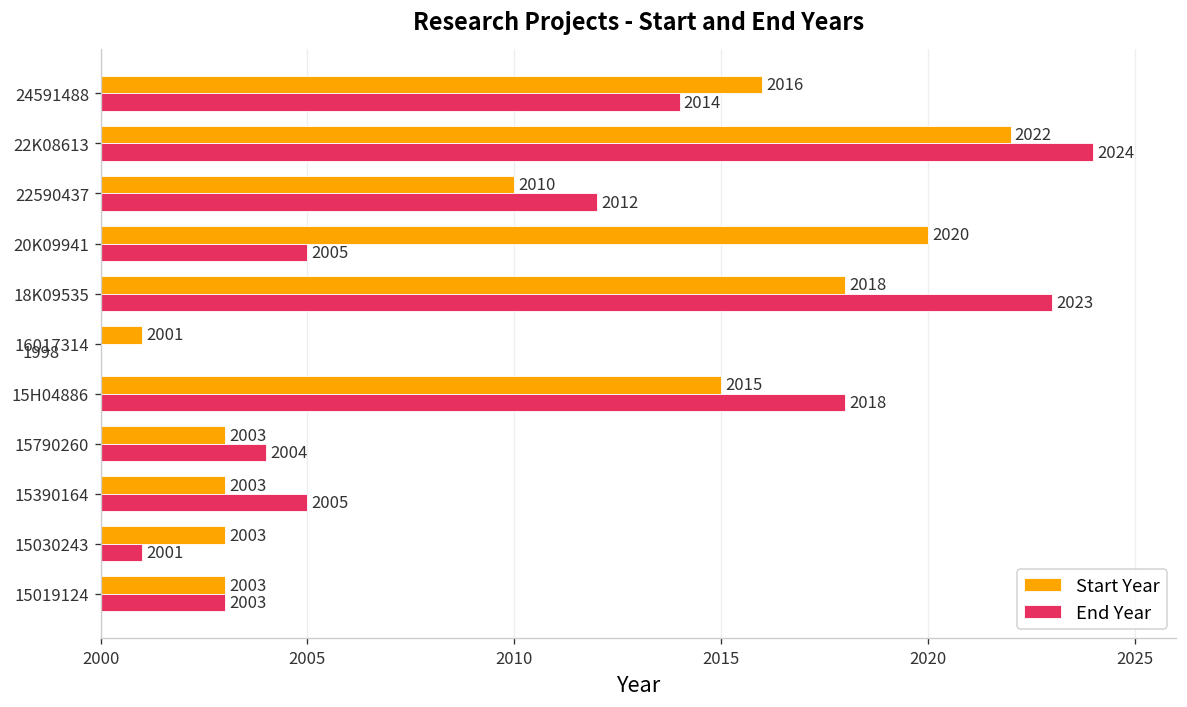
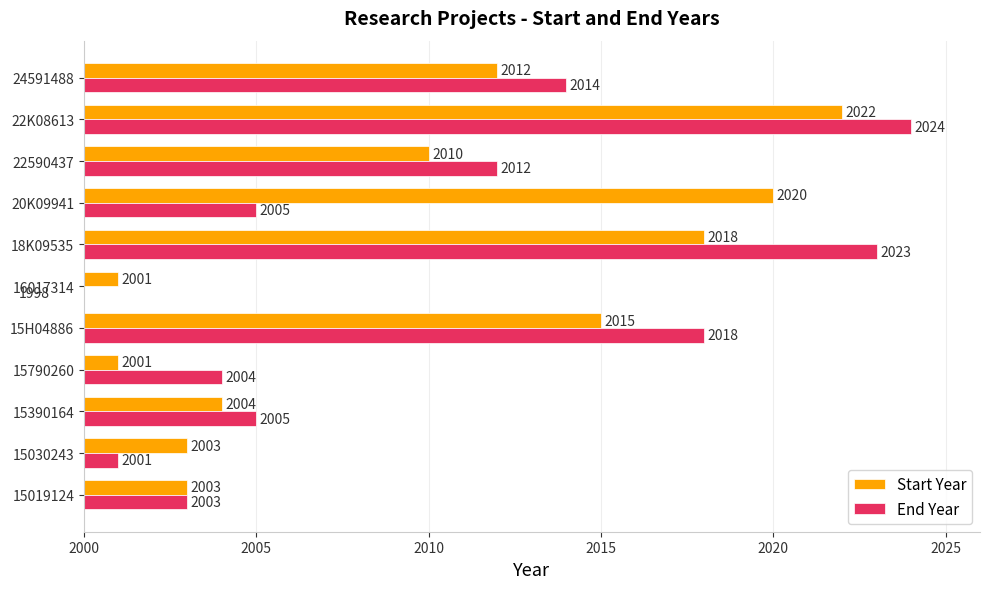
  {
    "Start Year": {
-     "24591488": 2016,
+     "24591488": 2012,
      "22K08613": 2022,
      "22590437": 2010,
      "20K09941": 2020,
      "18K09535": 2018,
      "16017314": 2001,
      "15H04886": 2015,
-     "15790260": 2003,
-     "15390164": 2003,
+     "15790260": 2001,
+     "15390164": 2004,
      "15030243": 2003,
      "15019124": 2003
    },
    "End Year": {
      "24591488": 2014,
      "22K08613": 2024,
      "22590437": 2012,
      "20K09941": 2005,
      "18K09535": 2023,
      "15H04886": 2018,
      "15790260": 2004,
      "15390164": 2005,
      "15030243": 2001,
      "15019124": 2003
    }
  }
